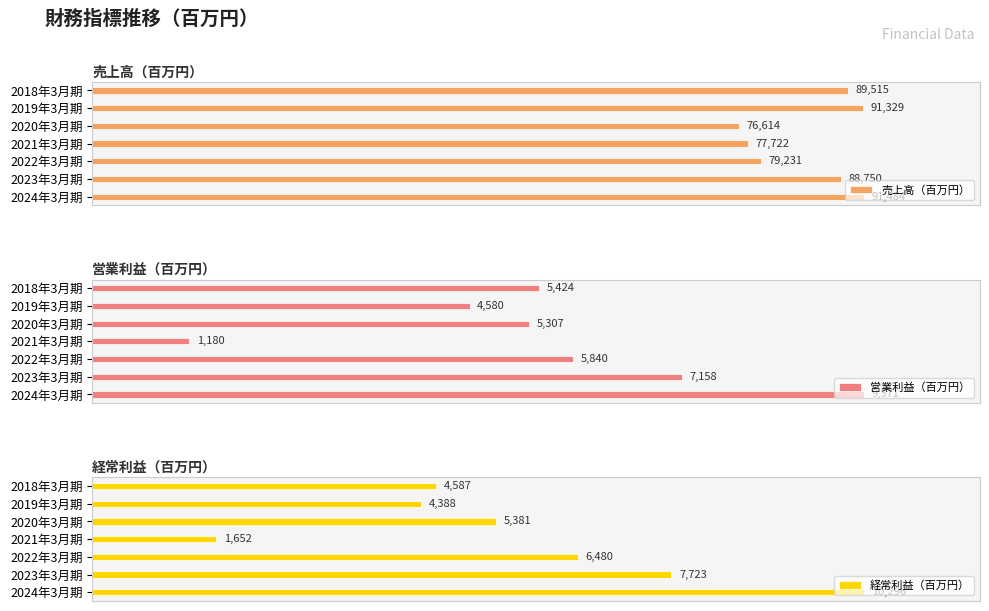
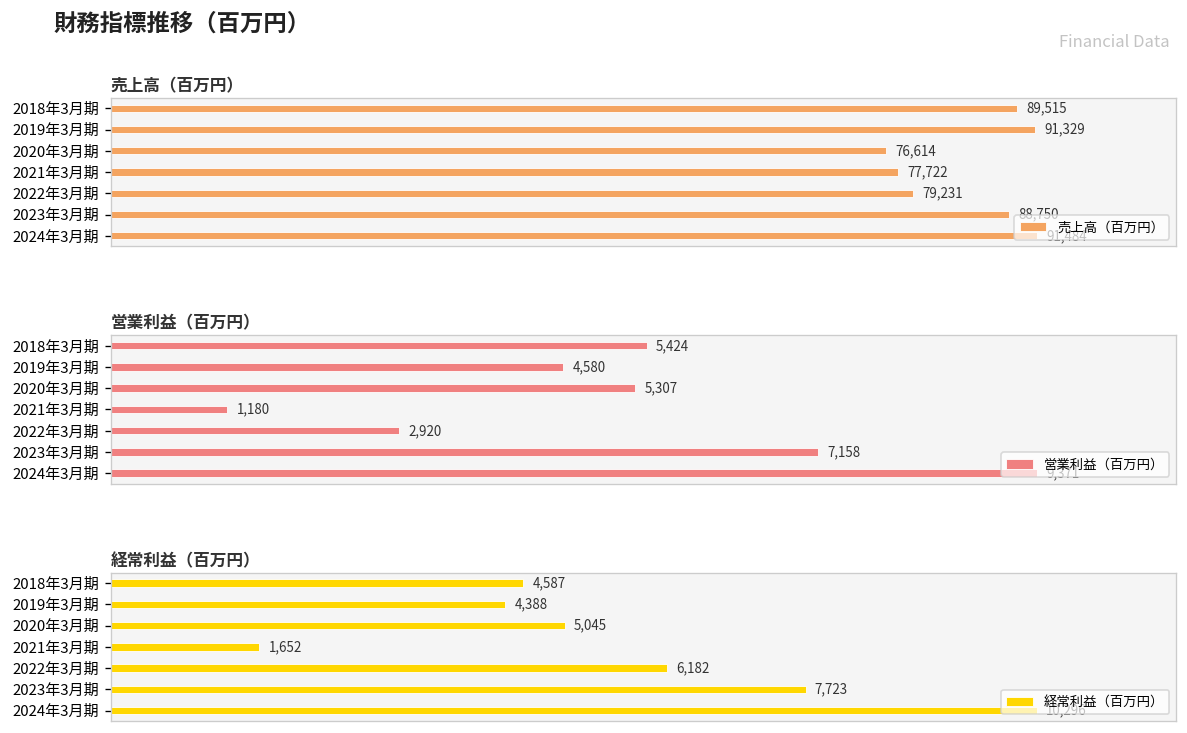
  {
    "売上高（百万円）": {
      "2018年3月期": "89,515",
      "2019年3月期": "91,329",
      "2020年3月期": "76,614",
      "2021年3月期": "77,722",
      "2022年3月期": "79,231"
    },
    "営業利益（百万円）": {
      "2018年3月期": "5,424",
      "2019年3月期": "4,580",
      "2020年3月期": "5,307",
      "2021年3月期": "1,180",
-     "2022年3月期": "5,840",
+     "2022年3月期": "2,920",
      "2023年3月期": "7,158"
    },
    "経常利益（百万円）": {
      "2018年3月期": "4,587",
      "2019年3月期": "4,388",
-     "2020年3月期": "5,381",
+     "2020年3月期": "5,045",
      "2021年3月期": "1,652",
-     "2022年3月期": "6,480",
+     "2022年3月期": "6,182",
      "2023年3月期": "7,723"
    }
  }
